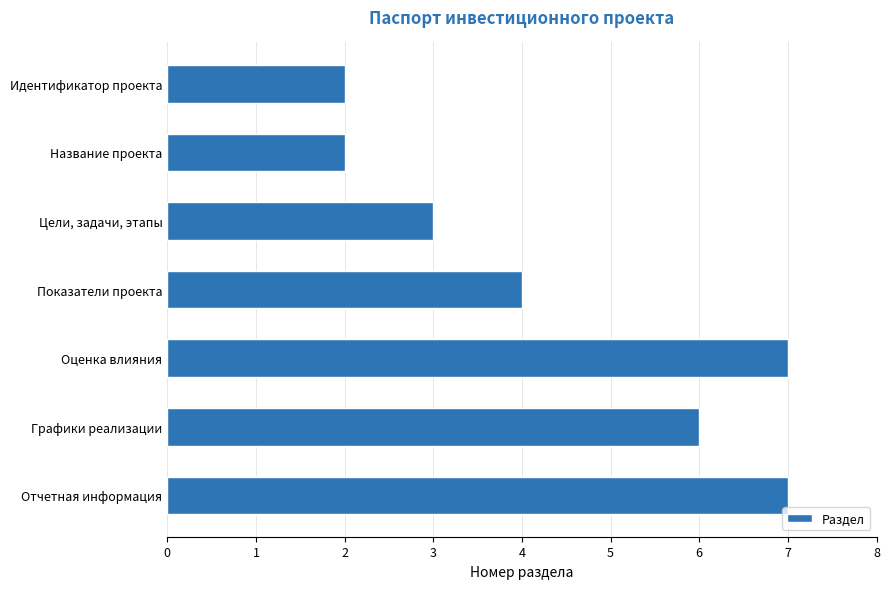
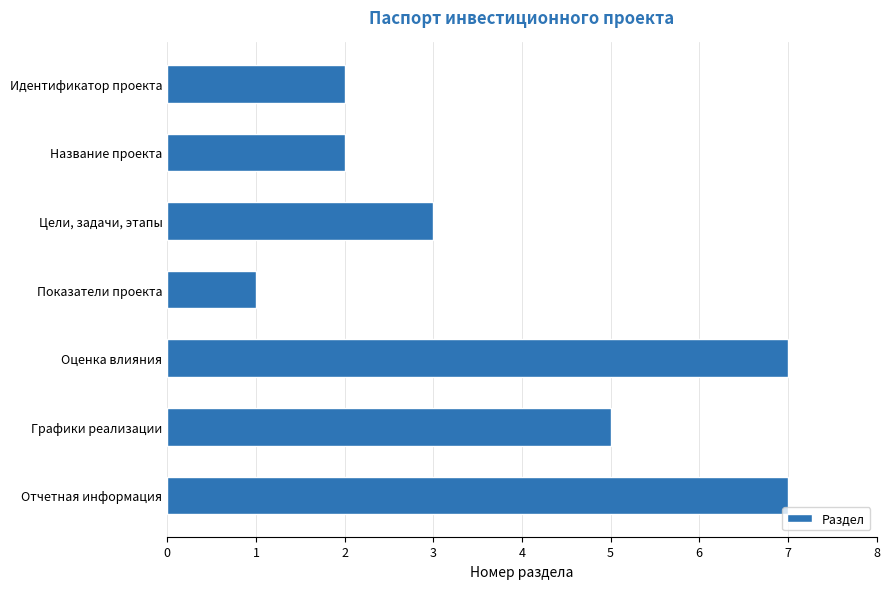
  {
    "Идентификатор проекта": 2,
    "Название проекта": 2,
    "Цели, задачи, этапы": 3,
-   "Показатели проекта": 4,
+   "Показатели проекта": 1,
    "Оценка влияния": 7,
-   "Графики реализации": 6,
+   "Графики реализации": 5,
    "Отчетная информация": 7
  }
